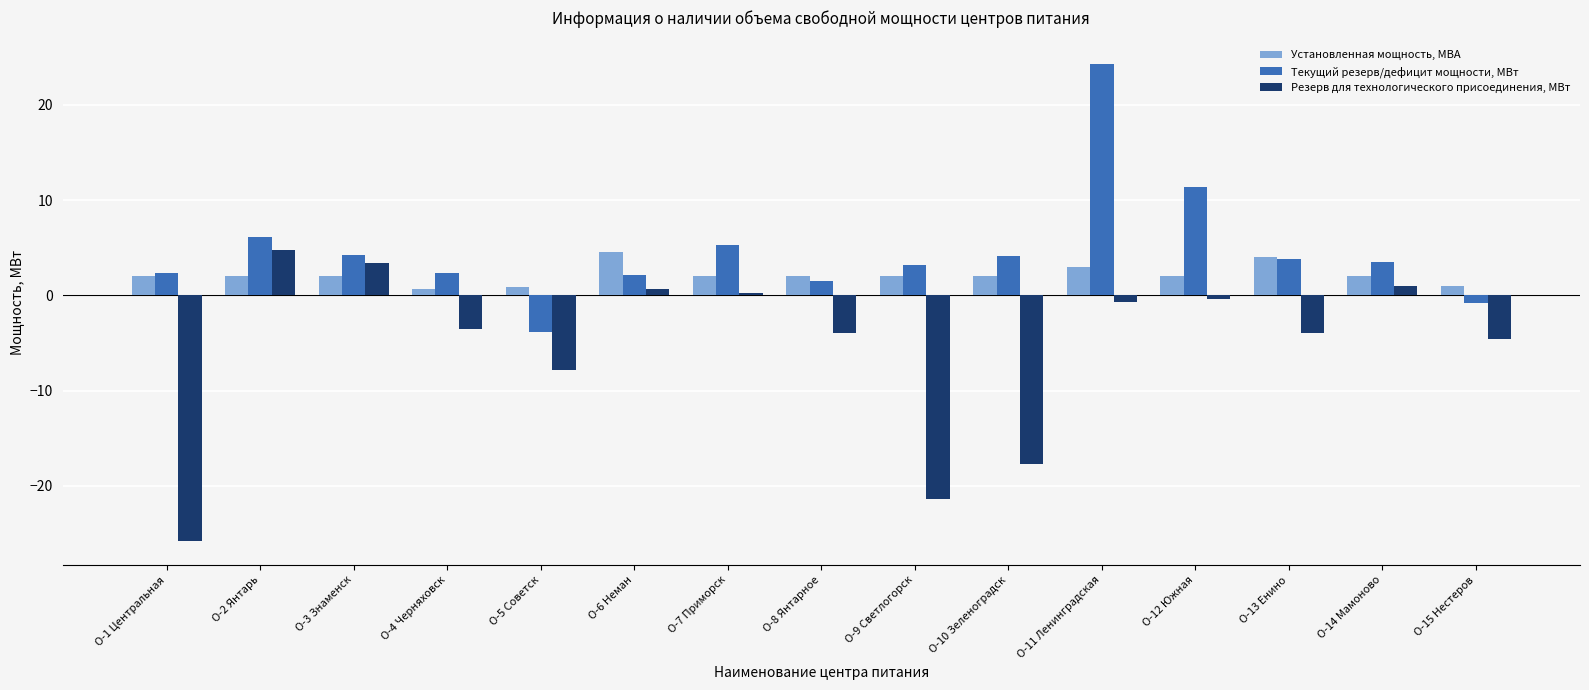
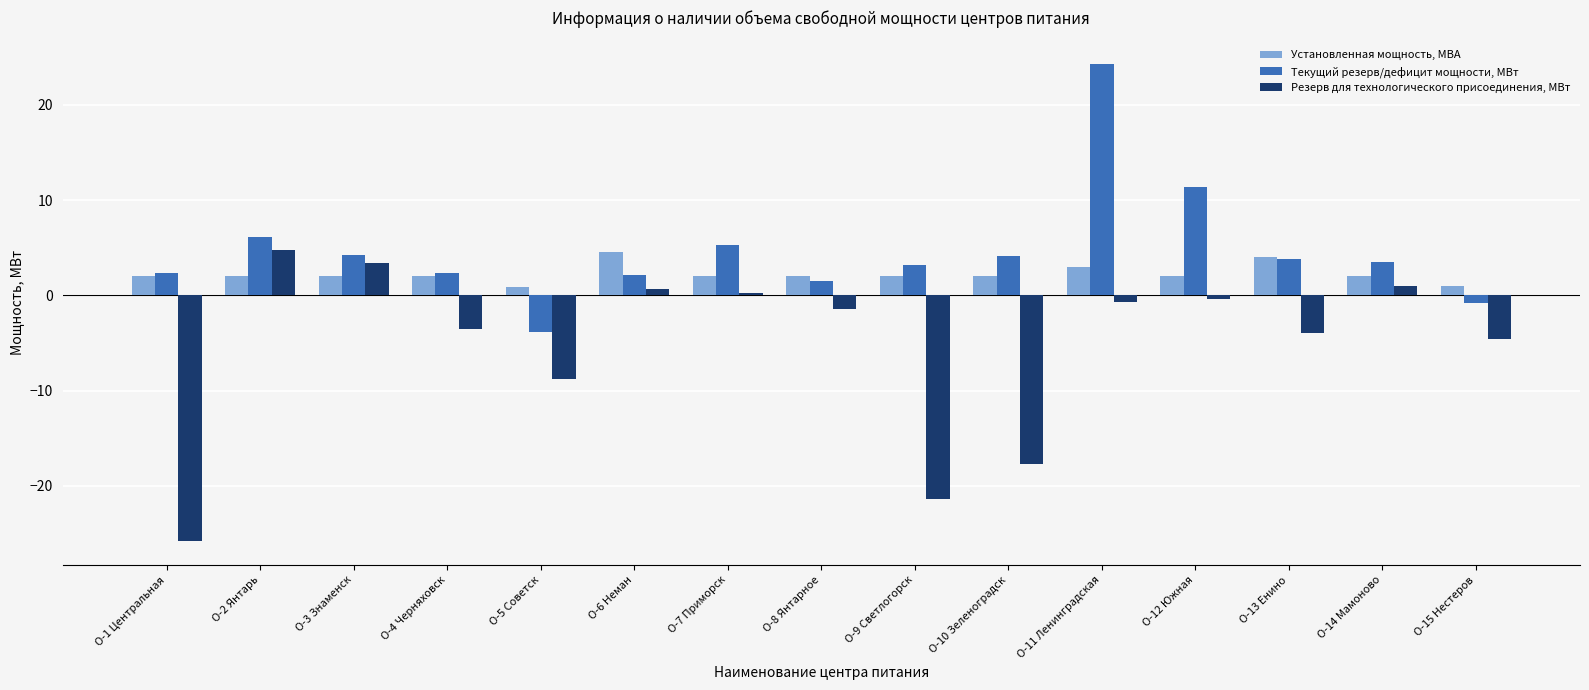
  {
    "Установленная мощность, МВА": {
      "О-1 Центральная": 2,
      "О-2 Янтарь": 2,
      "О-3 Знаменск": 2,
-     "О-4 Черняховск": 1,
+     "О-4 Черняховск": 2,
      "О-5 Советск": 1,
      "О-6 Неман": 5,
      "О-7 Приморск": 2,
      "О-8 Янтарное": 2,
      "О-9 Светлогорск": 2,
      "О-10 Зеленоградск": 2,
      "О-11 Ленинградская": 3,
      "О-12 Южная": 2,
      "О-13 Енино": 4,
      "О-14 Мамоново": 2,
      "О-15 Нестеров": 1
    },
    "Текущий резерв/дефицит мощности, МВт": {
      "О-1 Центральная": 2,
      "О-2 Янтарь": 6,
      "О-3 Знаменск": 4,
      "О-4 Черняховск": 2,
      "О-5 Советск": -4,
      "О-6 Неман": 2,
      "О-7 Приморск": 5,
      "О-8 Янтарное": 2,
      "О-9 Светлогорск": 3,
      "О-10 Зеленоградск": 4,
      "О-11 Ленинградская": 24,
      "О-12 Южная": 11,
      "О-13 Енино": 4,
      "О-14 Мамоново": 4,
      "О-15 Нестеров": -1
    },
    "Резерв для технологического присоединения, МВт": {
      "О-1 Центральная": -26,
      "О-2 Янтарь": 5,
      "О-3 Знаменск": 3,
      "О-4 Черняховск": -4,
-     "О-5 Советск": -8,
+     "О-5 Советск": -9,
      "О-6 Неман": 1,
-     "О-8 Янтарное": -4,
+     "О-8 Янтарное": -1,
      "О-9 Светлогорск": -21,
      "О-10 Зеленоградск": -18,
      "О-11 Ленинградская": -1,
      "О-12 Южная": 0,
      "О-13 Енино": -4,
      "О-14 Мамоново": 1,
      "О-15 Нестеров": -5
    }
  }
